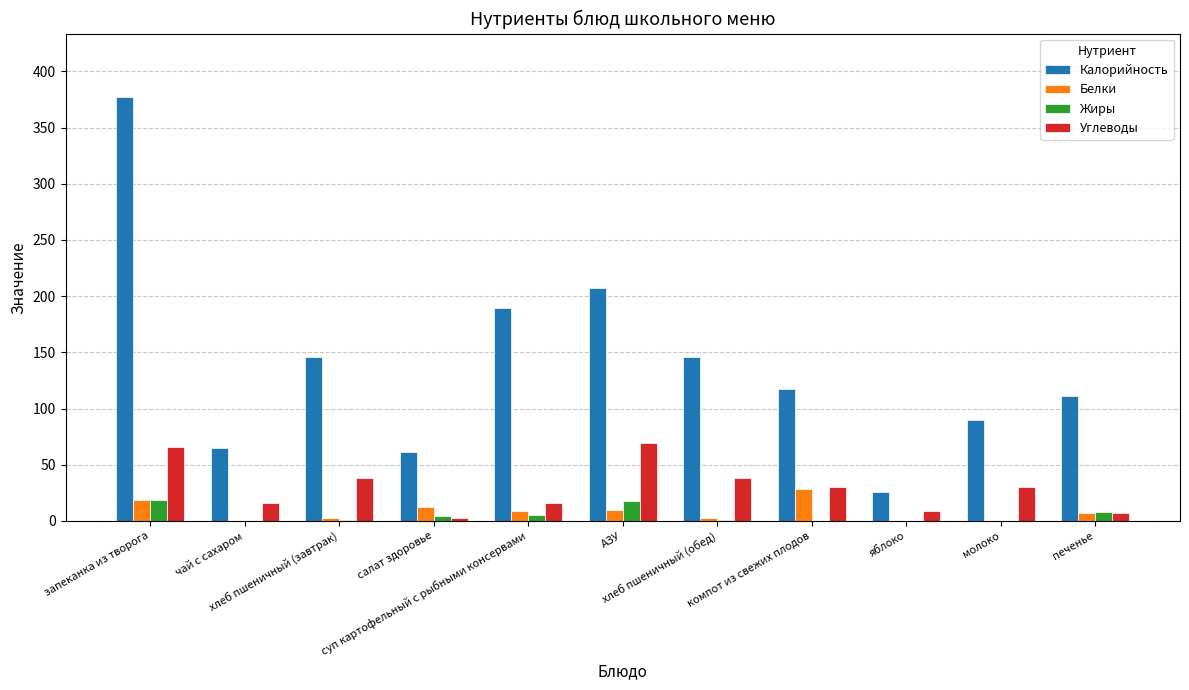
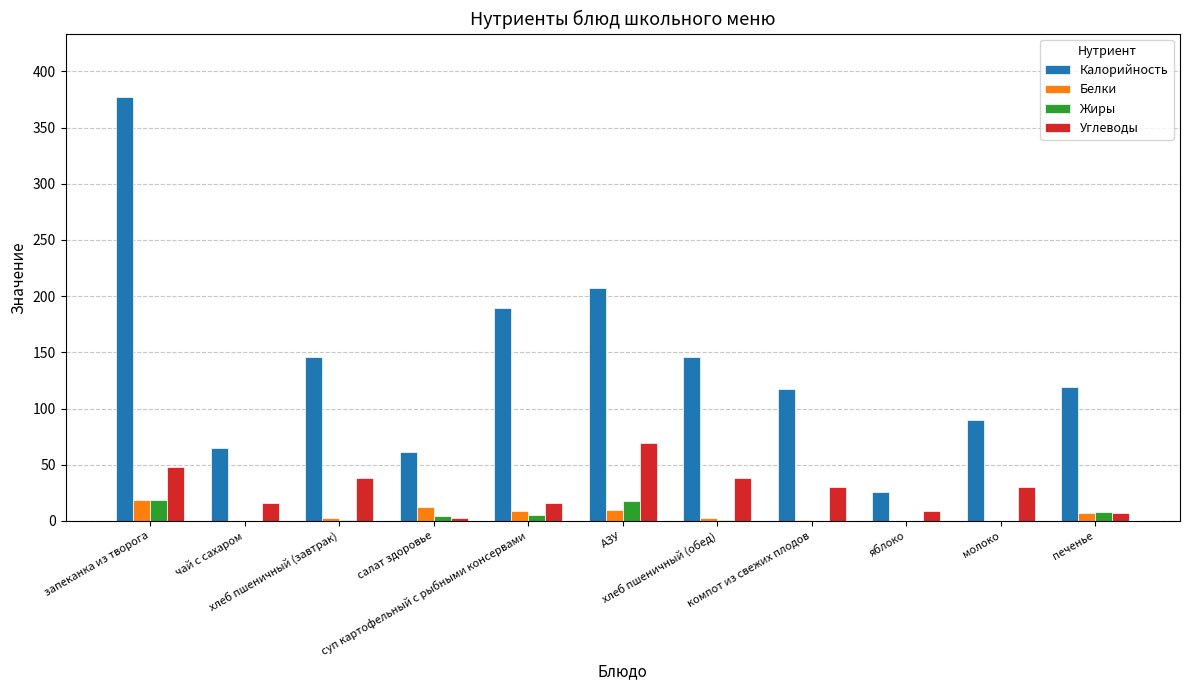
  {
    "Калорийность": {
      "запеканка из творога": 377,
      "чай с сахаром": 65,
      "хлеб пшеничный (завтрак)": 146,
      "салат здоровье": 61,
      "суп картофельный с рыбными консервами": 189,
      "АЗУ": 207,
      "хлеб пшеничный (обед)": 146,
      "компот из свежих плодов": 117,
      "яблоко": 26,
      "молоко": 90,
-     "печенье": 111
+     "печенье": 119
    },
    "Белки": {
      "запеканка из творога": 19,
      "чай с сахаром": 0,
      "хлеб пшеничный (завтрак)": 3,
      "салат здоровье": 12,
      "суп картофельный с рыбными консервами": 9,
      "АЗУ": 10,
      "хлеб пшеничный (обед)": 3,
-     "компот из свежих плодов": 28,
+     "компот из свежих плодов": 1,
      "яблоко": 0,
      "молоко": 0,
      "печенье": 7
    },
    "Жиры": {
      "запеканка из творога": 19,
      "чай с сахаром": 0,
      "салат здоровье": 4,
      "суп картофельный с рыбными консервами": 5,
      "АЗУ": 18,
      "компот из свежих плодов": 0,
      "яблоко": 0,
      "молоко": 0,
      "печенье": 8
    },
    "Углеводы": {
-     "запеканка из творога": 66,
+     "запеканка из творога": 48,
      "чай с сахаром": 16,
      "хлеб пшеничный (завтрак)": 38,
      "салат здоровье": 3,
      "суп картофельный с рыбными консервами": 16,
      "АЗУ": 69,
      "хлеб пшеничный (обед)": 38,
      "компот из свежих плодов": 30,
      "яблоко": 9,
      "молоко": 30,
      "печенье": 7
    }
  }
